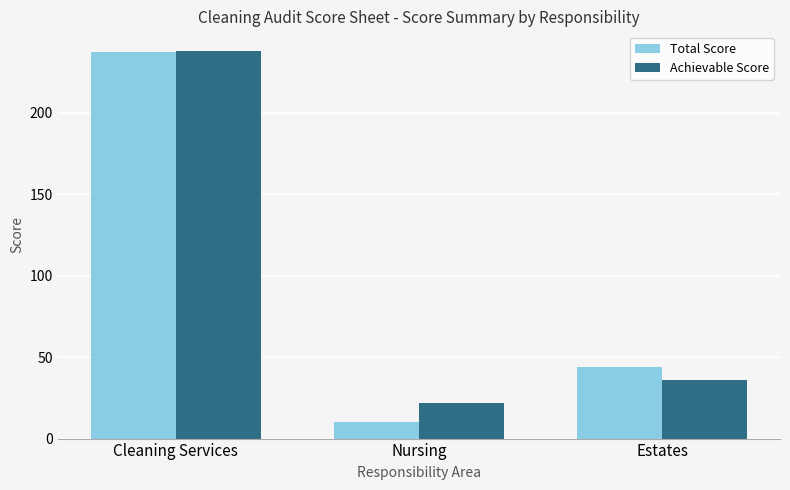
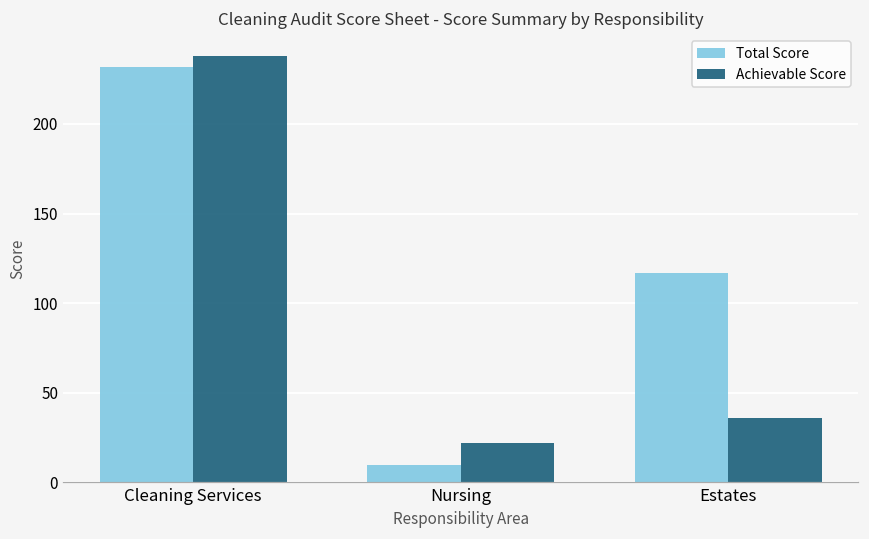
  {
    "Total Score": {
-     "Cleaning Services": 237,
+     "Cleaning Services": 232,
      "Nursing": 10,
-     "Estates": 44
+     "Estates": 117
    },
    "Achievable Score": {
      "Cleaning Services": 238,
      "Nursing": 22,
      "Estates": 36
    }
  }
